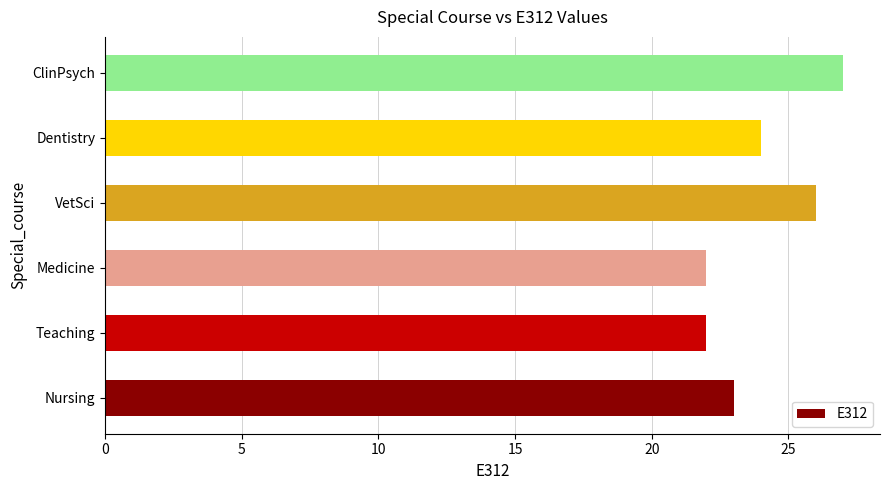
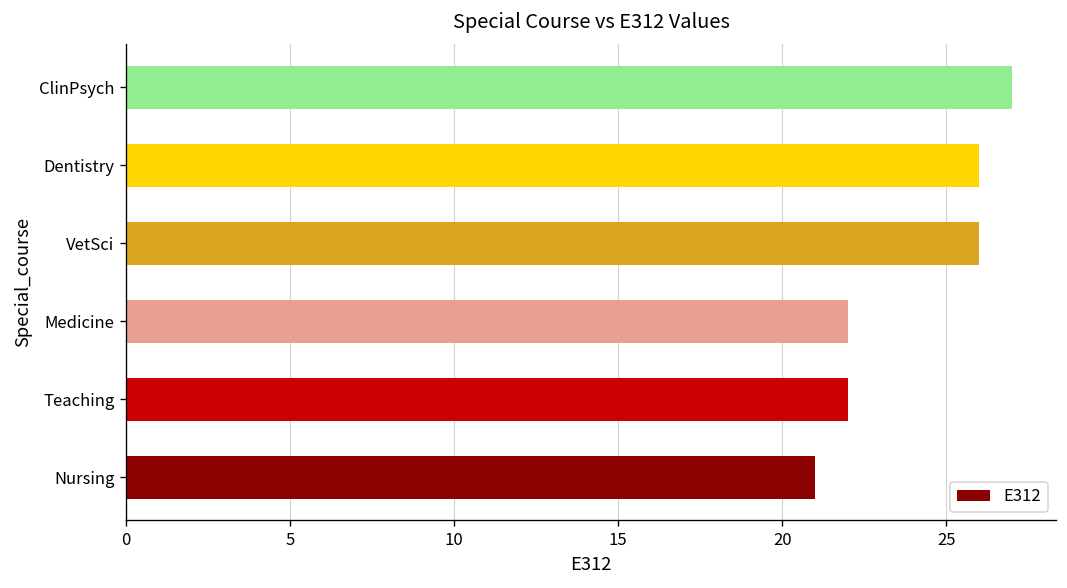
  {
    "ClinPsych": 27,
-   "Dentistry": 24,
+   "Dentistry": 26,
    "VetSci": 26,
    "Medicine": 22,
    "Teaching": 22,
-   "Nursing": 23
+   "Nursing": 21
  }
